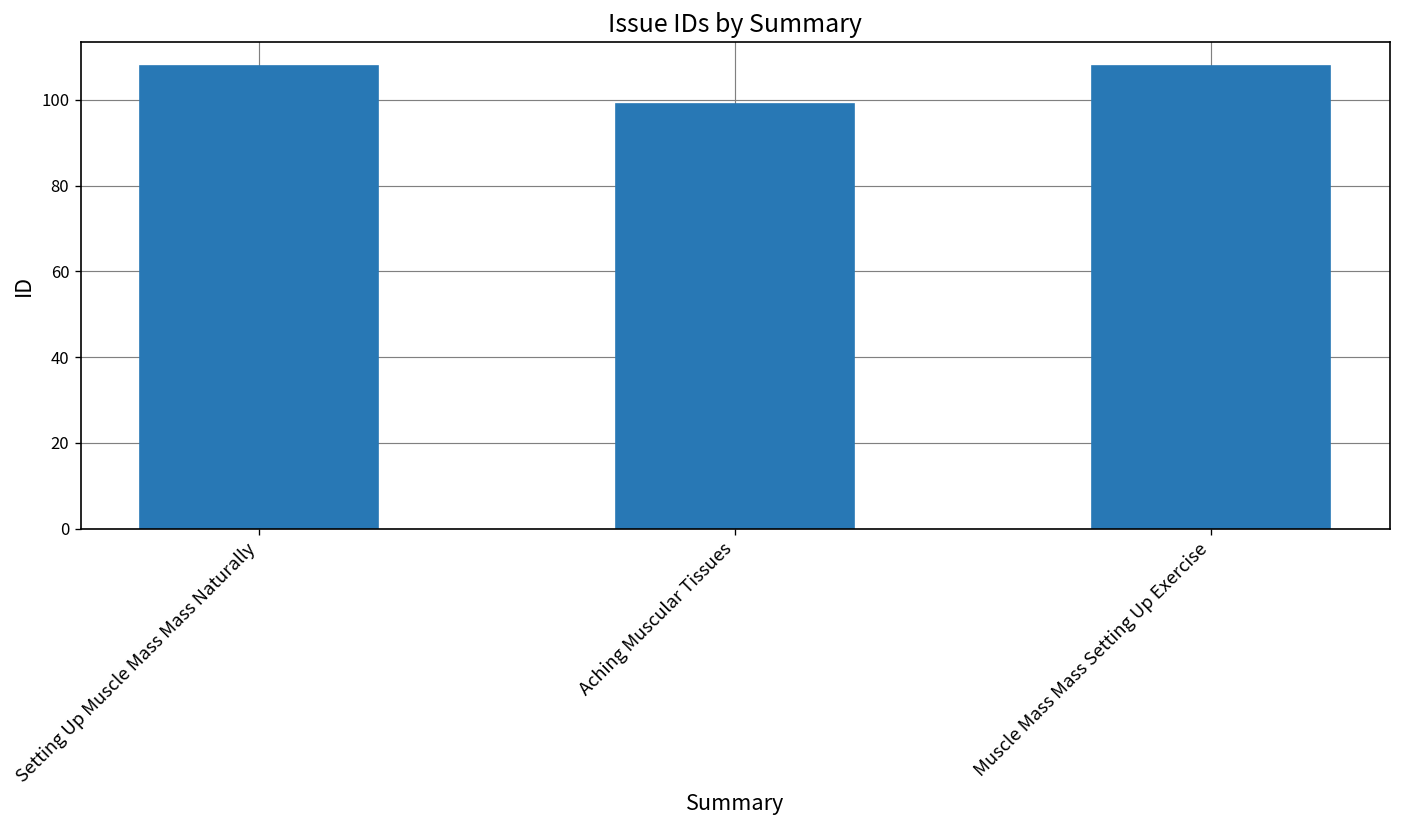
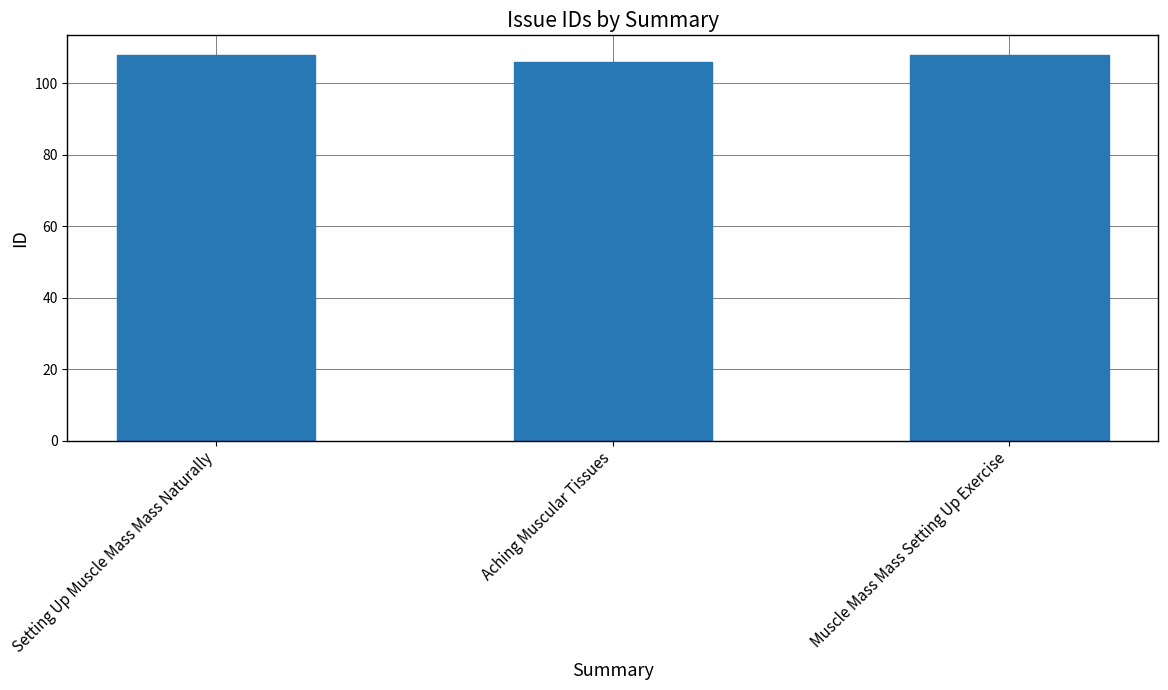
  {
    "Setting Up Muscle Mass Mass Naturally": 108,
-   "Aching Muscular Tissues": 99,
+   "Aching Muscular Tissues": 106,
    "Muscle Mass Mass Setting Up Exercise": 108
  }
